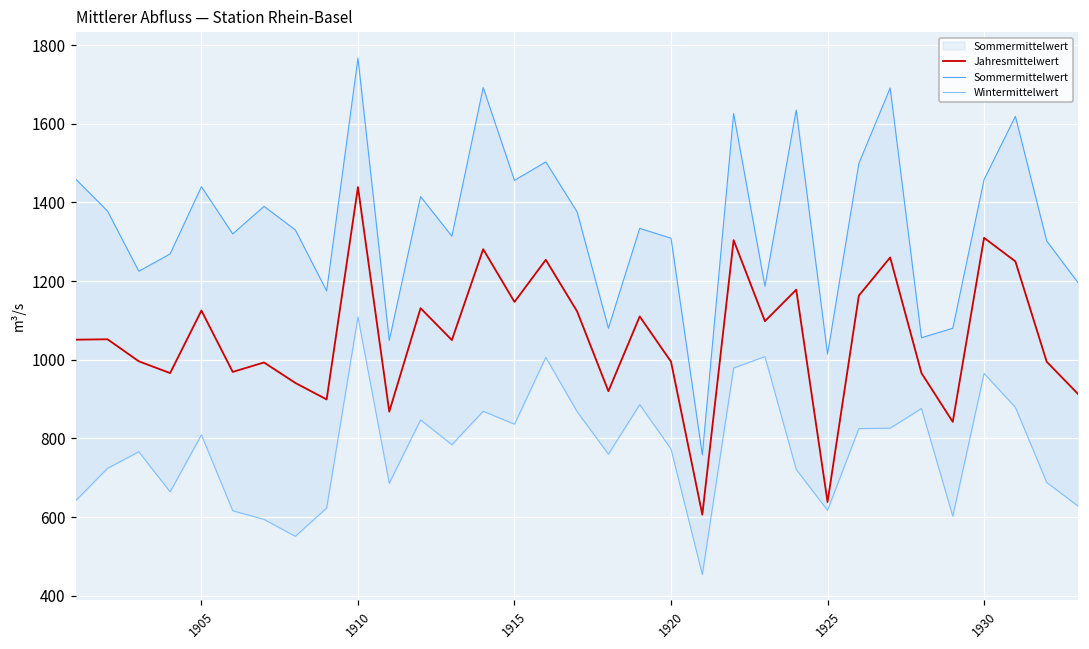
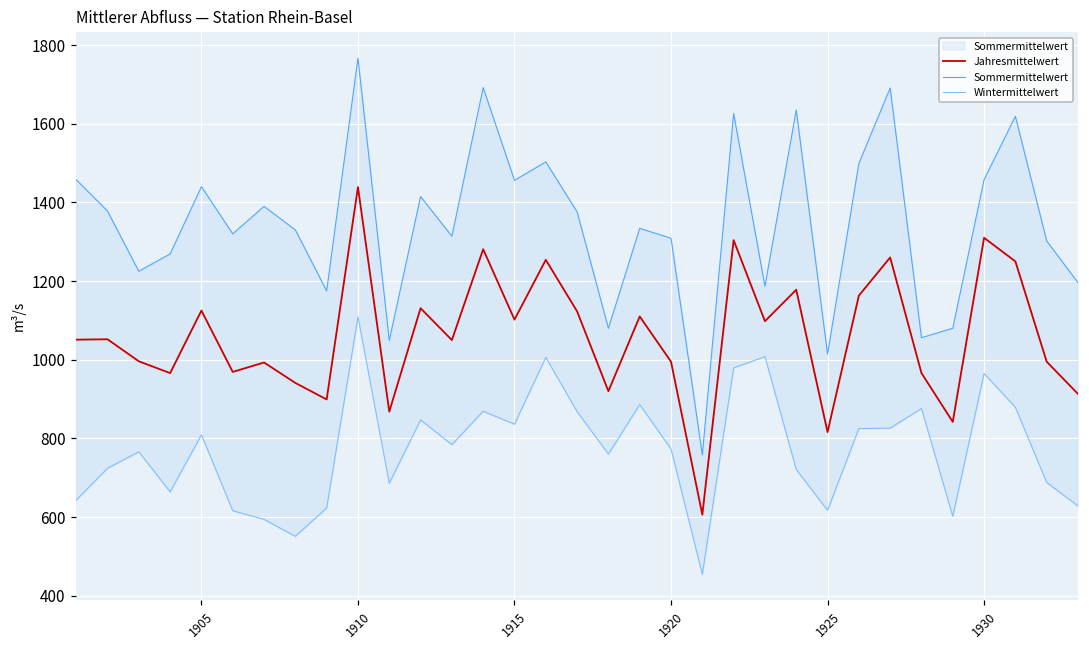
  {
    "Jahresmittelwert": {
      "1905": 1130,
      "1910": 1440,
-     "1915": 1150,
+     "1915": 1100,
      "1920": 1000,
-     "1925": 640,
+     "1925": 820,
      "1930": 1310
    }
  }
